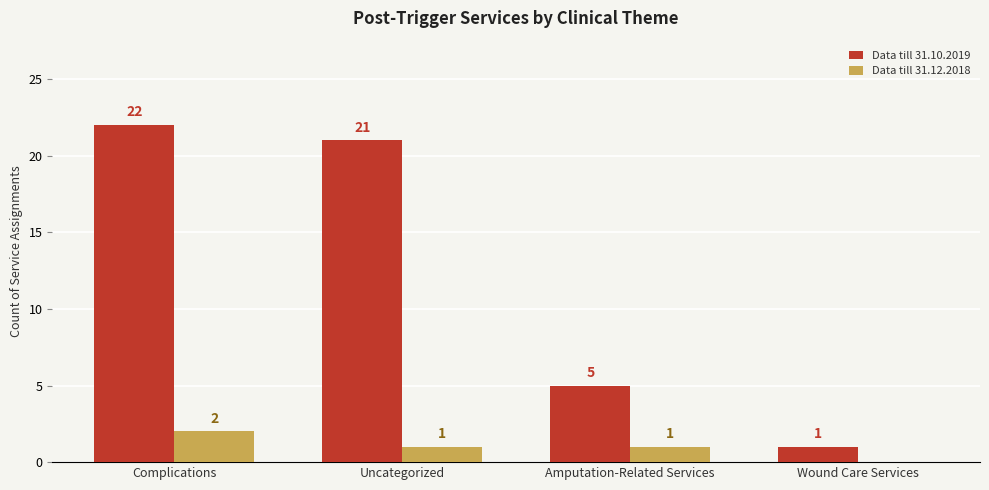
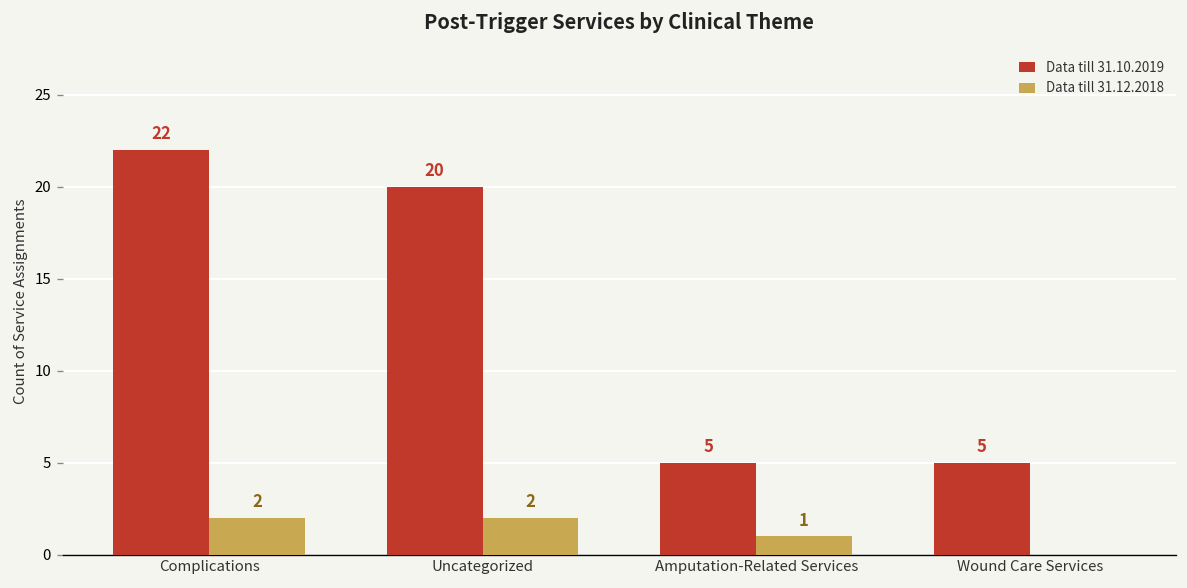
  {
    "Data till 31.10.2019": {
      "Complications": 22,
-     "Uncategorized": 21,
+     "Uncategorized": 20,
      "Amputation-Related Services": 5,
-     "Wound Care Services": 1
+     "Wound Care Services": 5
    },
    "Data till 31.12.2018": {
      "Complications": 2,
-     "Uncategorized": 1,
+     "Uncategorized": 2,
      "Amputation-Related Services": 1
    }
  }
